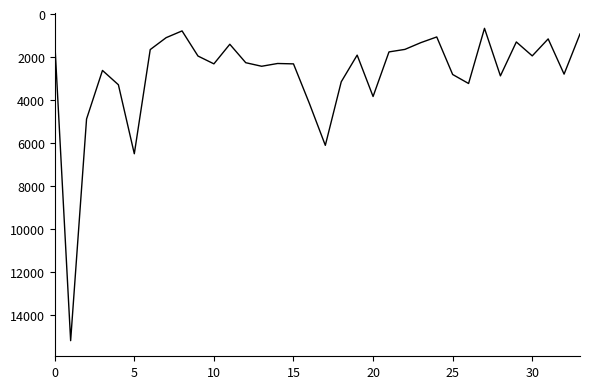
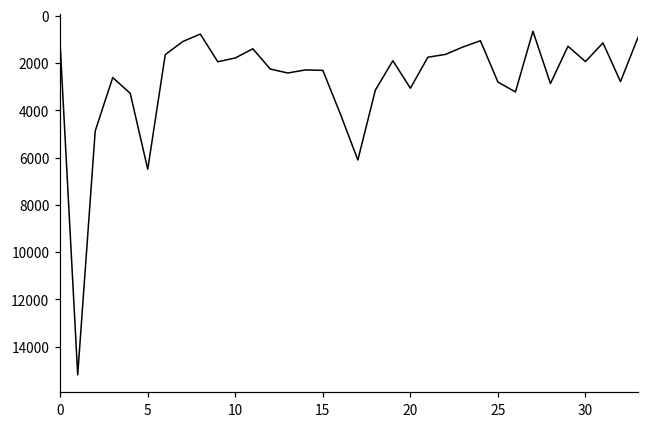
  {
    "0": 1300,
    "5": 6500,
-   "10": 2300,
+   "10": 1800,
    "15": 2300,
-   "20": 3800,
+   "20": 3100,
    "25": 2800,
    "30": 1900
  }
